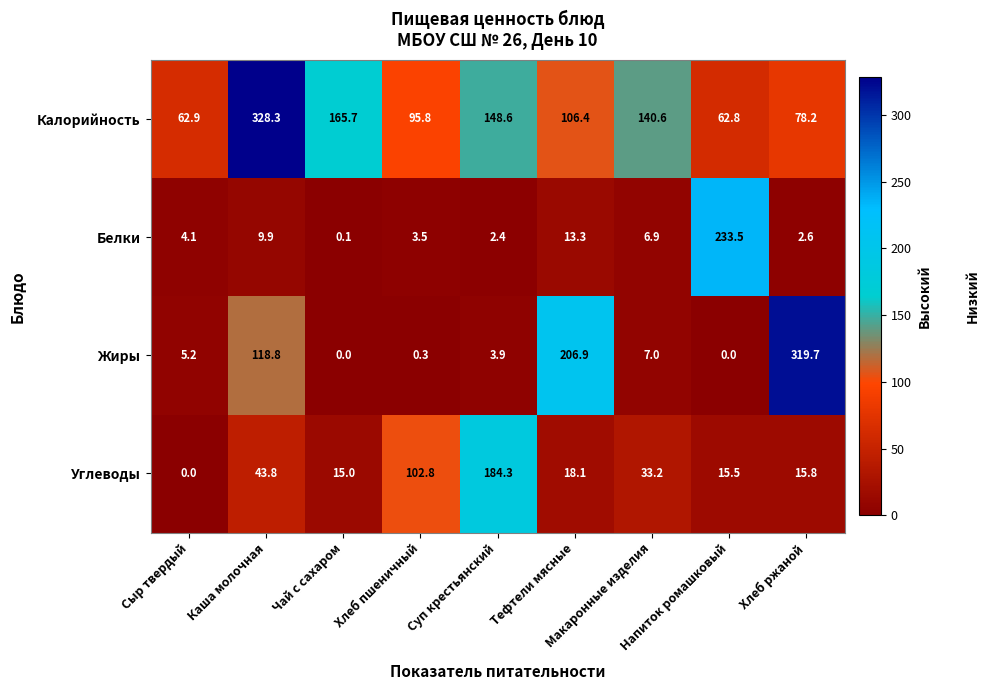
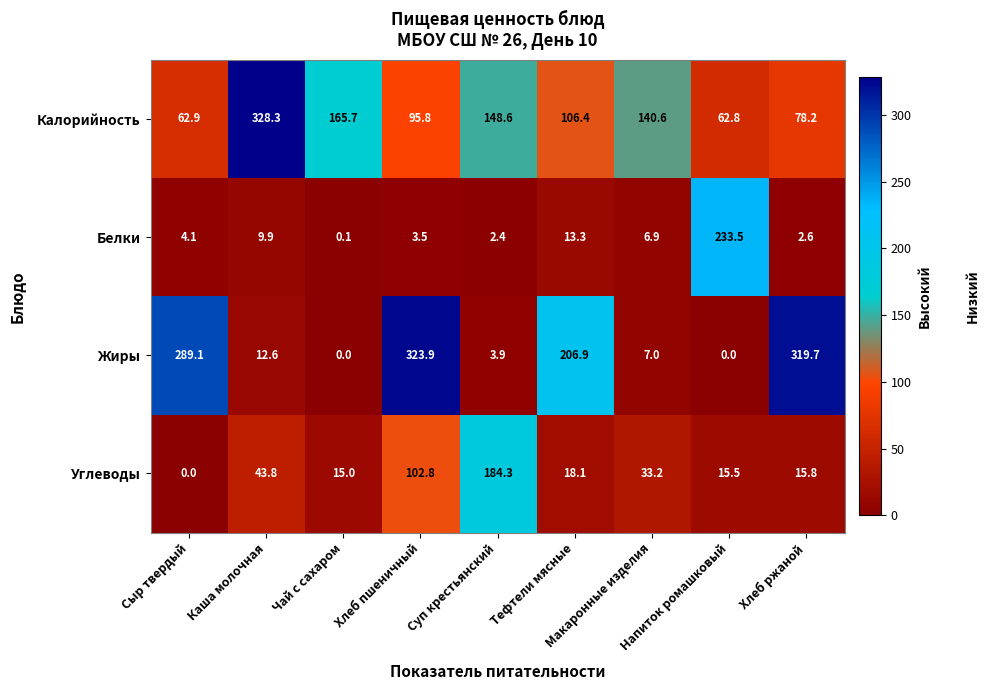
  {
    "Калорийность": {
      "Сыр твердый": 62.9,
      "Каша молочная": 328.3,
      "Чай с сахаром": 165.7,
      "Хлеб пшеничный": 95.8,
      "Суп крестьянский": 148.6,
      "Тефтели мясные": 106.4,
      "Макаронные изделия": 140.6,
      "Напиток ромашковый": 62.8,
      "Хлеб ржаной": 78.2
    },
    "Белки": {
      "Сыр твердый": 4.1,
      "Каша молочная": 9.9,
      "Чай с сахаром": 0.1,
      "Хлеб пшеничный": 3.5,
      "Суп крестьянский": 2.4,
      "Тефтели мясные": 13.3,
      "Макаронные изделия": 6.9,
      "Напиток ромашковый": 233.5,
      "Хлеб ржаной": 2.6
    },
    "Жиры": {
-     "Сыр твердый": 5.2,
-     "Каша молочная": 118.8,
+     "Сыр твердый": 289.1,
+     "Каша молочная": 12.6,
      "Чай с сахаром": 0.0,
-     "Хлеб пшеничный": 0.3,
+     "Хлеб пшеничный": 323.9,
      "Суп крестьянский": 3.9,
      "Тефтели мясные": 206.9,
      "Макаронные изделия": 7.0,
      "Напиток ромашковый": 0.0,
      "Хлеб ржаной": 319.7
    },
    "Углеводы": {
      "Сыр твердый": 0.0,
      "Каша молочная": 43.8,
      "Чай с сахаром": 15.0,
      "Хлеб пшеничный": 102.8,
      "Суп крестьянский": 184.3,
      "Тефтели мясные": 18.1,
      "Макаронные изделия": 33.2,
      "Напиток ромашковый": 15.5,
      "Хлеб ржаной": 15.8
    }
  }
